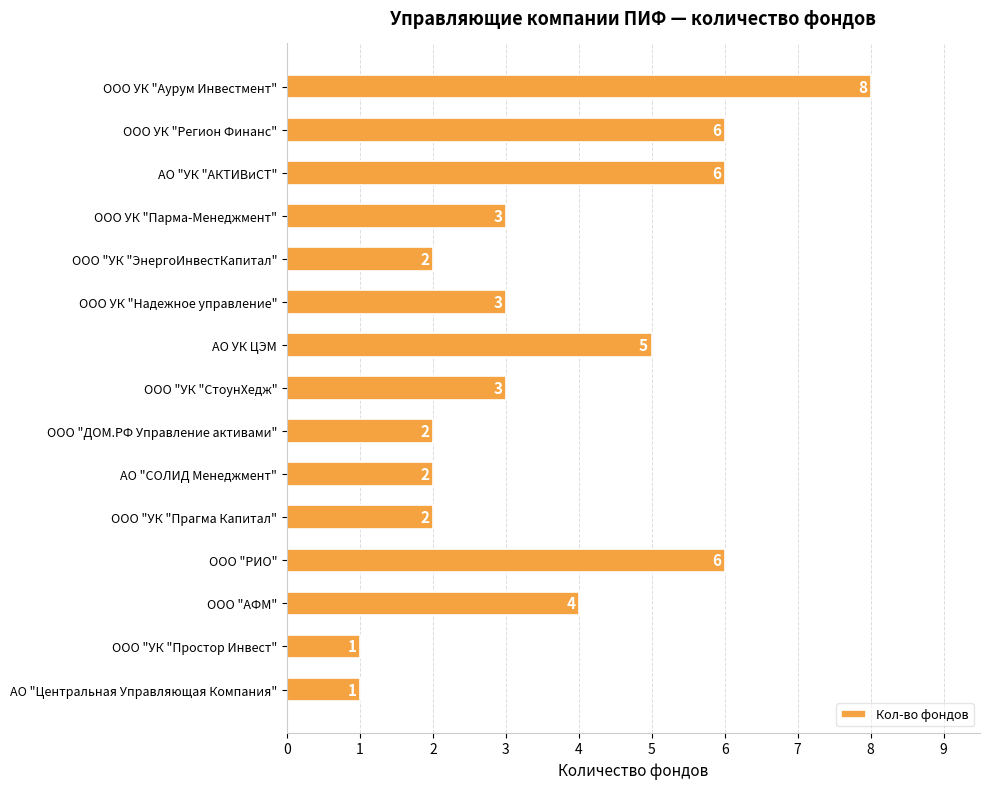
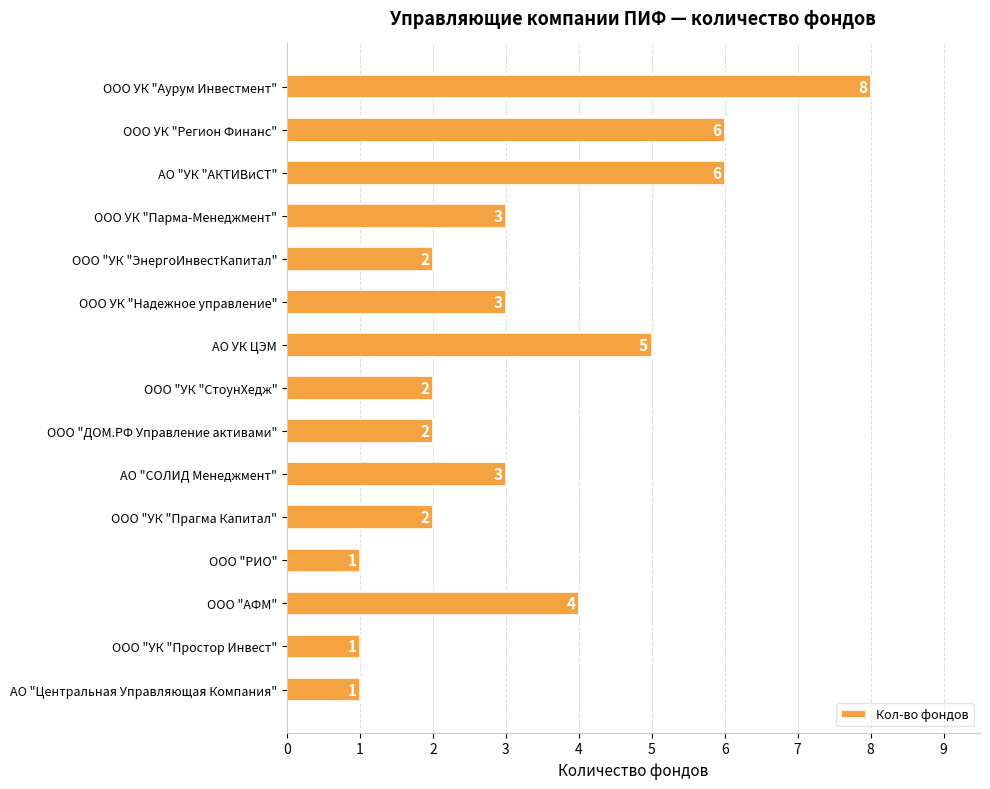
  {
    "ООО УК \"Аурум Инвестмент\"": 8,
    "ООО УК \"Регион Финанс\"": 6,
    "АО \"УК \"АКТИВиСТ\"": 6,
    "ООО УК \"Парма-Менеджмент\"": 3,
    "ООО \"УК \"ЭнергоИнвестКапитал\"": 2,
    "ООО УК \"Надежное управление\"": 3,
    "АО УК ЦЭМ": 5,
-   "ООО \"УК \"СтоунХедж\"": 3,
+   "ООО \"УК \"СтоунХедж\"": 2,
    "ООО \"ДОМ.РФ Управление активами\"": 2,
-   "АО \"СОЛИД Менеджмент\"": 2,
+   "АО \"СОЛИД Менеджмент\"": 3,
    "ООО \"УК \"Прагма Капитал\"": 2,
-   "ООО \"РИО\"": 6,
+   "ООО \"РИО\"": 1,
    "ООО \"АФМ\"": 4,
    "ООО \"УК \"Простор Инвест\"": 1,
    "АО \"Центральная Управляющая Компания\"": 1
  }
